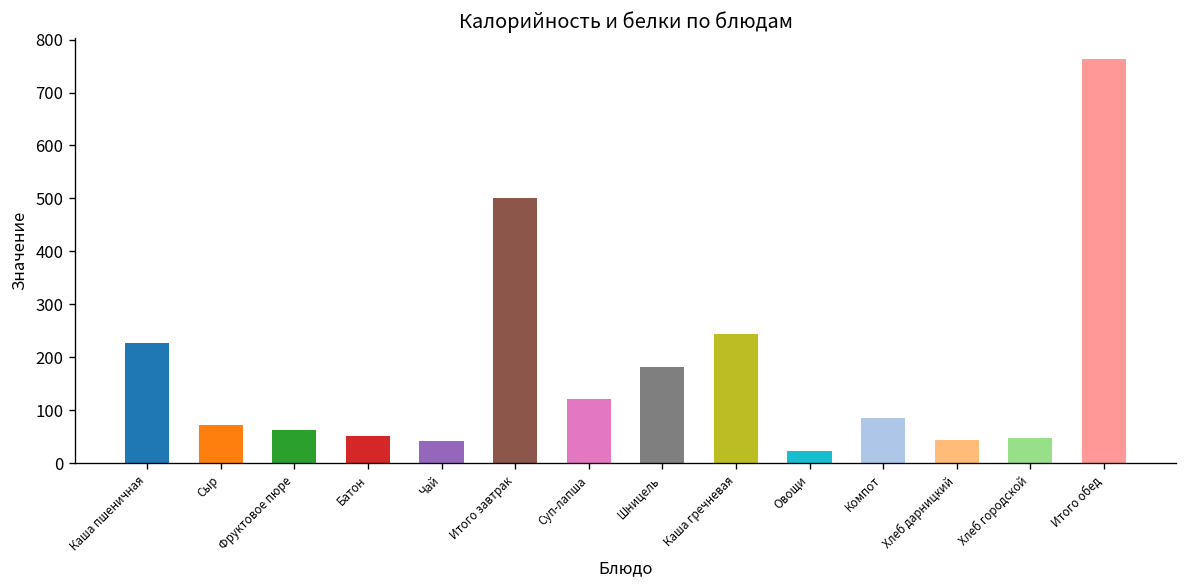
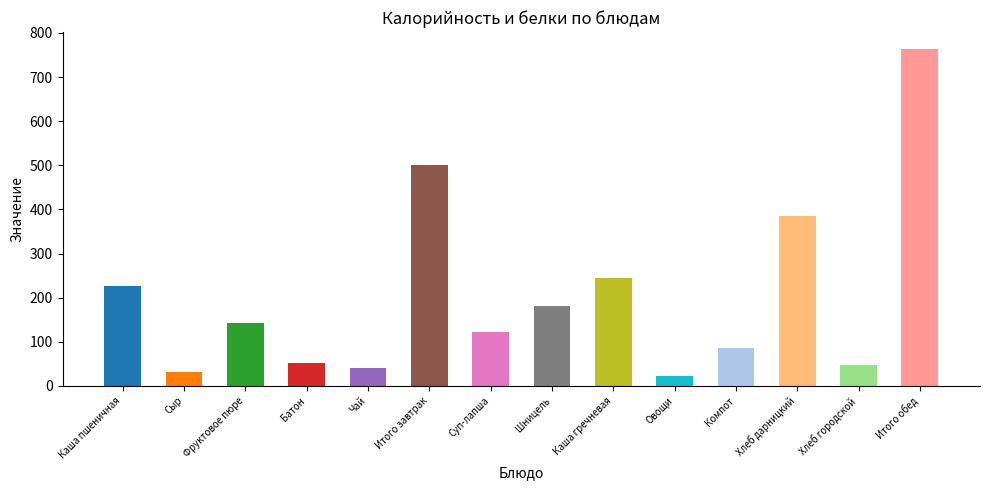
  {
    "Каша пшеничная": 230,
-   "Сыр": 70,
-   "Фруктовое пюре": 60,
+   "Сыр": 30,
+   "Фруктовое пюре": 140,
    "Батон": 50,
    "Чай": 40,
    "Итого завтрак": 500,
    "Суп-лапша": 120,
    "Шницель": 180,
    "Каша гречневая": 240,
    "Овощи": 20,
    "Компот": 90,
-   "Хлеб дарницкий": 40,
+   "Хлеб дарницкий": 390,
    "Хлеб городской": 50,
    "Итого обед": 760
  }
